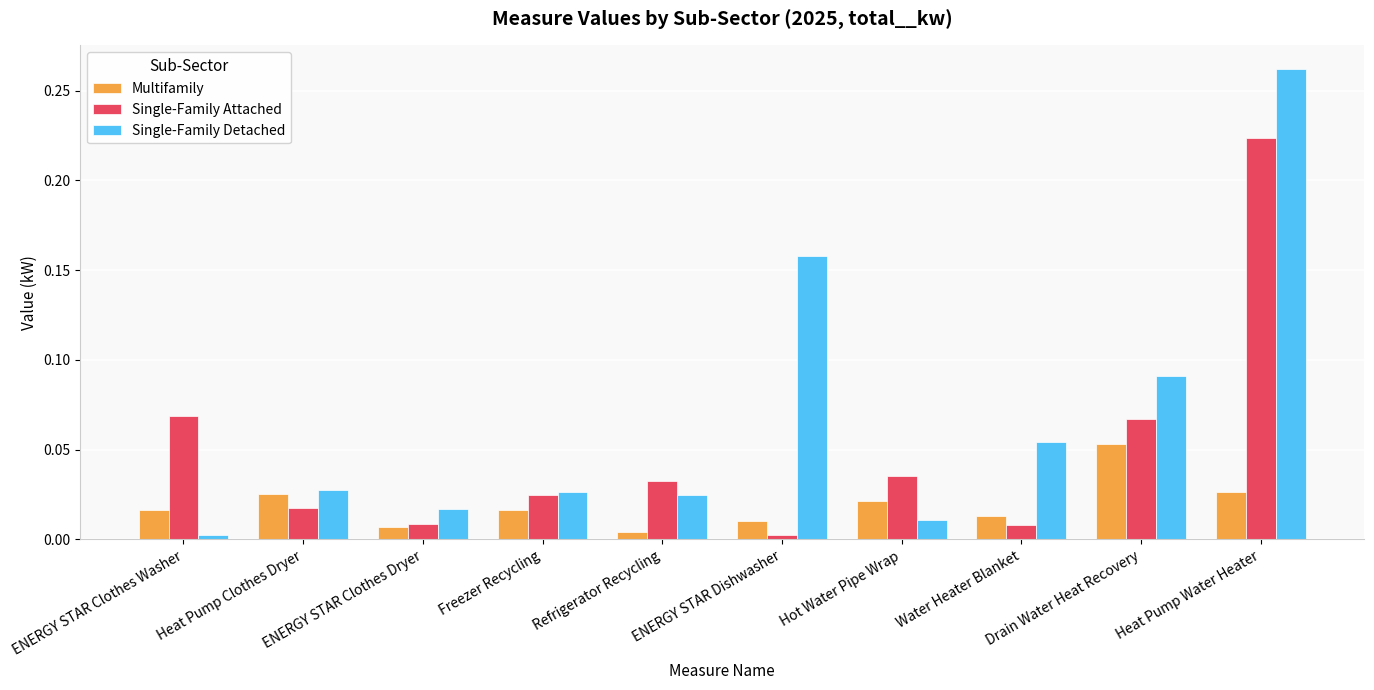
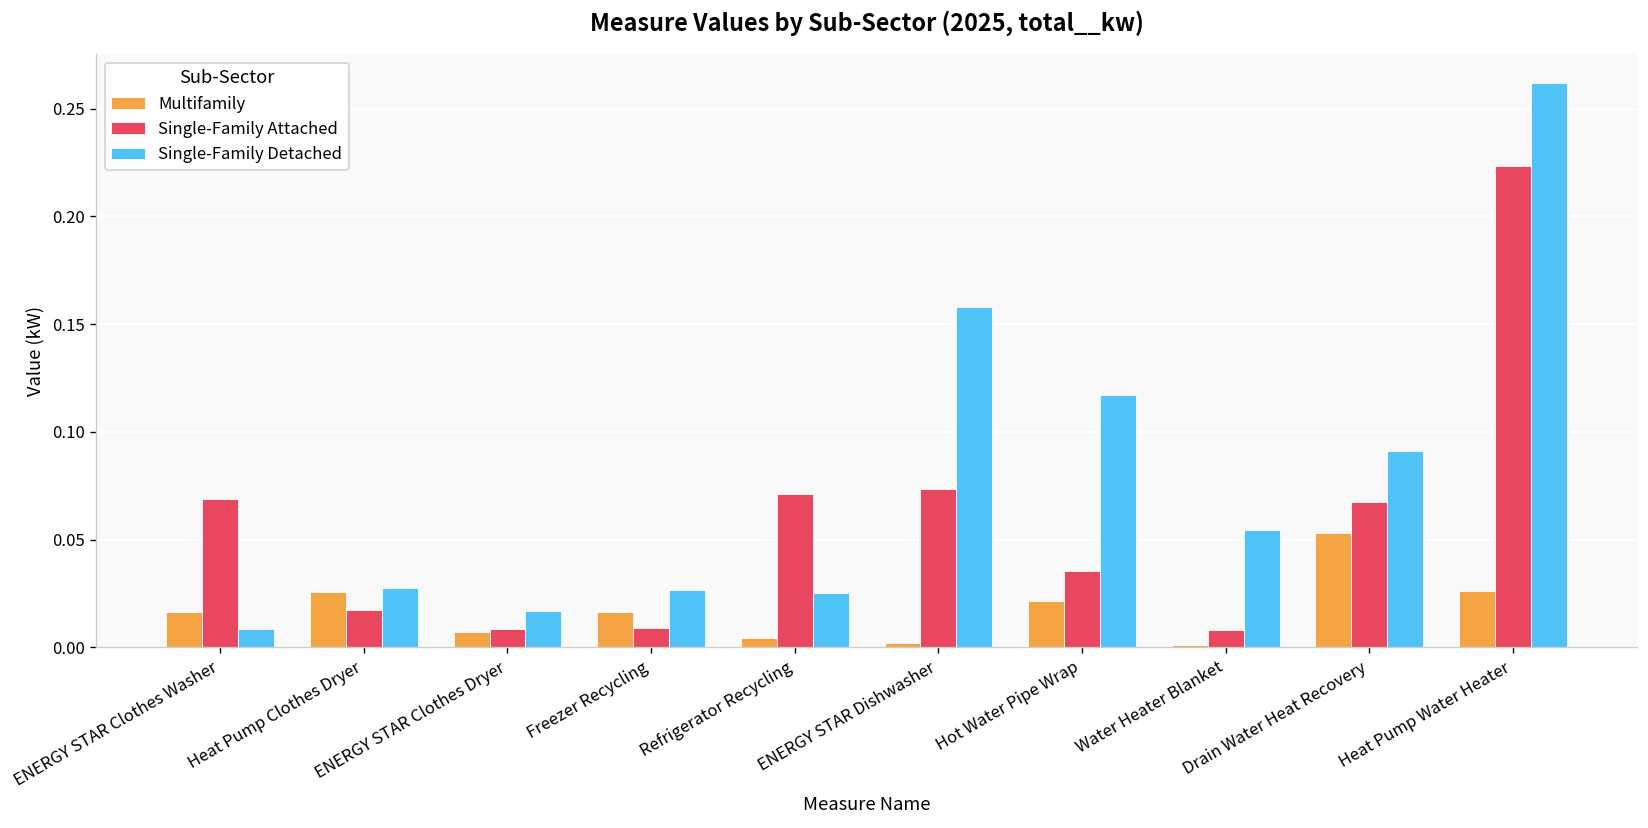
  {
    "Multifamily": {
      "ENERGY STAR Clothes Washer": 0.016,
      "Heat Pump Clothes Dryer": 0.025,
      "ENERGY STAR Clothes Dryer": 0.007,
      "Freezer Recycling": 0.016,
      "Refrigerator Recycling": 0.004,
-     "ENERGY STAR Dishwasher": 0.010,
+     "ENERGY STAR Dishwasher": 0.002,
      "Hot Water Pipe Wrap": 0.022,
-     "Water Heater Blanket": 0.013,
+     "Water Heater Blanket": 0.001,
      "Drain Water Heat Recovery": 0.053,
      "Heat Pump Water Heater": 0.026
    },
    "Single-Family Attached": {
      "ENERGY STAR Clothes Washer": 0.069,
      "Heat Pump Clothes Dryer": 0.017,
      "ENERGY STAR Clothes Dryer": 0.009,
-     "Freezer Recycling": 0.025,
-     "Refrigerator Recycling": 0.033,
-     "ENERGY STAR Dishwasher": 0.003,
+     "Freezer Recycling": 0.009,
+     "Refrigerator Recycling": 0.071,
+     "ENERGY STAR Dishwasher": 0.074,
      "Hot Water Pipe Wrap": 0.036,
      "Water Heater Blanket": 0.008,
      "Drain Water Heat Recovery": 0.067,
      "Heat Pump Water Heater": 0.223
    },
    "Single-Family Detached": {
-     "ENERGY STAR Clothes Washer": 0.003,
+     "ENERGY STAR Clothes Washer": 0.009,
      "Heat Pump Clothes Dryer": 0.028,
      "ENERGY STAR Clothes Dryer": 0.017,
      "Freezer Recycling": 0.027,
      "Refrigerator Recycling": 0.025,
      "ENERGY STAR Dishwasher": 0.158,
-     "Hot Water Pipe Wrap": 0.011,
+     "Hot Water Pipe Wrap": 0.117,
      "Water Heater Blanket": 0.054,
      "Drain Water Heat Recovery": 0.091,
      "Heat Pump Water Heater": 0.262
    }
  }
